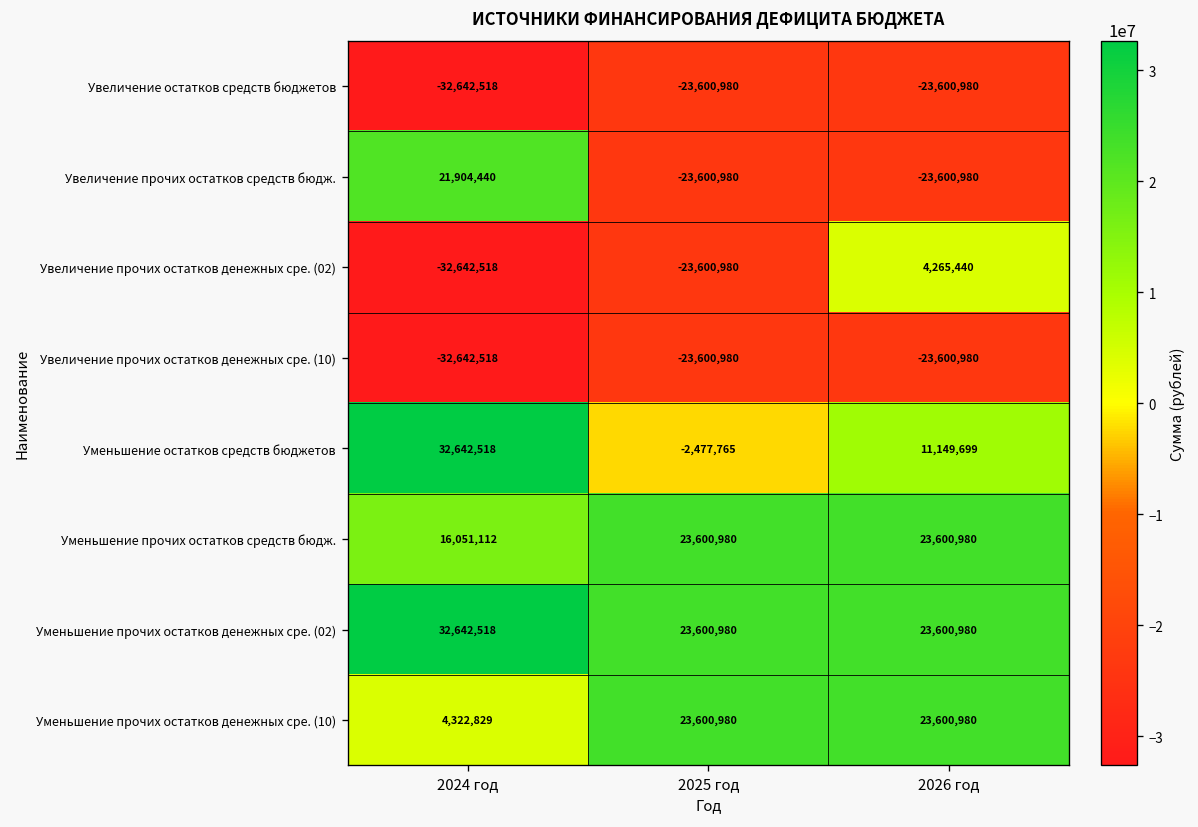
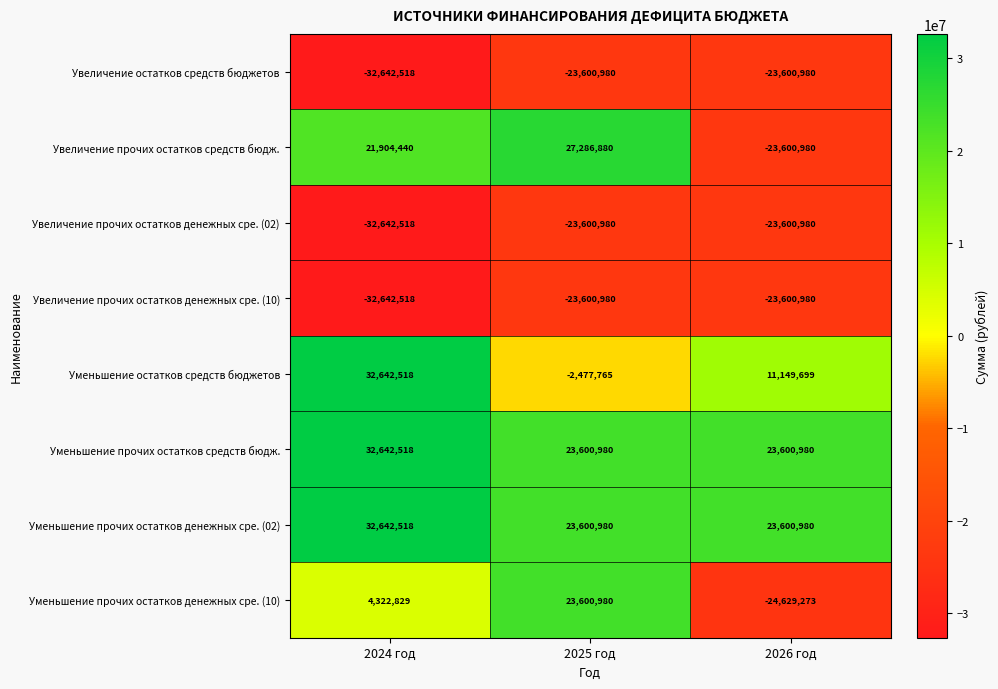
  {
    "Увеличение остатков средств бюджетов": {
      "2024 год": "-32,642,518",
      "2025 год": "-23,600,980",
      "2026 год": "-23,600,980"
    },
    "Увеличение прочих остатков средств бюдж.": {
      "2024 год": "21,904,440",
-     "2025 год": "-23,600,980",
+     "2025 год": "27,286,880",
      "2026 год": "-23,600,980"
    },
    "Увеличение прочих остатков денежных сре. (02)": {
      "2024 год": "-32,642,518",
      "2025 год": "-23,600,980",
-     "2026 год": "4,265,440"
+     "2026 год": "-23,600,980"
    },
    "Увеличение прочих остатков денежных сре. (10)": {
      "2024 год": "-32,642,518",
      "2025 год": "-23,600,980",
      "2026 год": "-23,600,980"
    },
    "Уменьшение остатков средств бюджетов": {
      "2024 год": "32,642,518",
      "2025 год": "-2,477,765",
      "2026 год": "11,149,699"
    },
    "Уменьшение прочих остатков средств бюдж.": {
-     "2024 год": "16,051,112",
+     "2024 год": "32,642,518",
      "2025 год": "23,600,980",
      "2026 год": "23,600,980"
    },
    "Уменьшение прочих остатков денежных сре. (02)": {
      "2024 год": "32,642,518",
      "2025 год": "23,600,980",
      "2026 год": "23,600,980"
    },
    "Уменьшение прочих остатков денежных сре. (10)": {
      "2024 год": "4,322,829",
      "2025 год": "23,600,980",
-     "2026 год": "23,600,980"
+     "2026 год": "-24,629,273"
    }
  }
